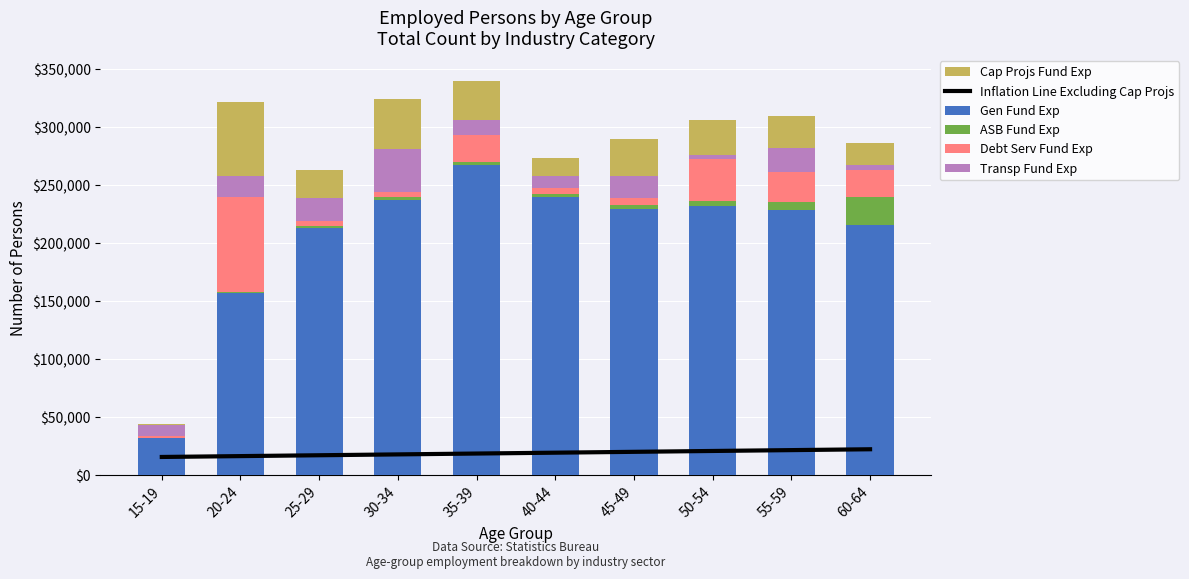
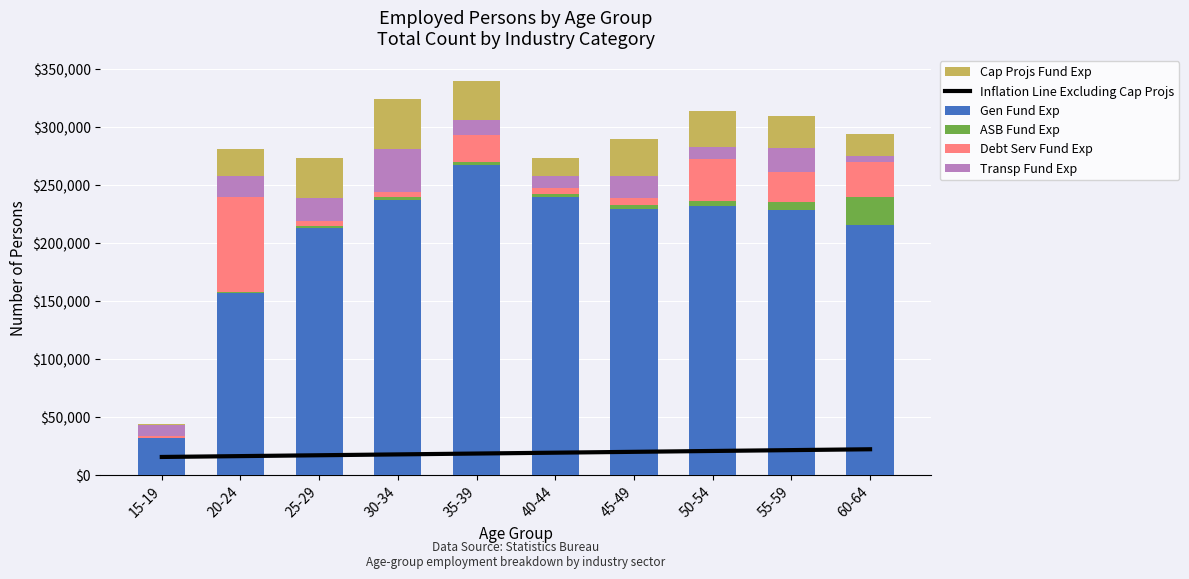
  {
    "Inflation Line Excluding Cap Projs": {
      "15-19": "$16,000",
      "20-24": "$16,000",
      "25-29": "$17,000",
      "30-34": "$18,000",
      "35-39": "$18,000",
      "40-44": "$19,000",
      "45-49": "$20,000",
      "50-54": "$21,000",
      "55-59": "$21,000",
      "60-64": "$22,000"
    },
    "Gen Fund Exp": {
      "15-19": "$32,000",
      "20-24": "$157,000",
      "25-29": "$213,000",
      "30-34": "$237,000",
      "35-39": "$267,000",
      "40-44": "$240,000",
      "45-49": "$229,000",
      "50-54": "$232,000",
      "55-59": "$229,000",
      "60-64": "$215,000"
    },
    "ASB Fund Exp": {
      "35-39": "$2,000",
      "40-44": "$3,000",
      "45-49": "$3,000",
      "50-54": "$5,000",
      "55-59": "$7,000",
      "60-64": "$24,000"
    },
    "Debt Serv Fund Exp": {
      "20-24": "$82,000",
      "25-29": "$4,000",
      "30-34": "$5,000",
      "35-39": "$23,000",
      "40-44": "$5,000",
      "45-49": "$6,000",
      "50-54": "$36,000",
      "55-59": "$26,000",
-     "60-64": "$23,000"
+     "60-64": "$31,000"
    },
    "Transp Fund Exp": {
      "15-19": "$9,000",
      "20-24": "$18,000",
      "25-29": "$20,000",
      "30-34": "$37,000",
      "35-39": "$13,000",
      "40-44": "$11,000",
      "45-49": "$19,000",
-     "50-54": "$4,000",
+     "50-54": "$11,000",
      "55-59": "$20,000",
      "60-64": "$5,000"
    },
    "Cap Projs Fund Exp": {
-     "20-24": "$64,000",
-     "25-29": "$25,000",
+     "20-24": "$23,000",
+     "25-29": "$35,000",
      "30-34": "$44,000",
      "35-39": "$34,000",
      "40-44": "$15,000",
      "45-49": "$31,000",
      "50-54": "$30,000",
      "55-59": "$27,000",
      "60-64": "$19,000"
    }
  }
